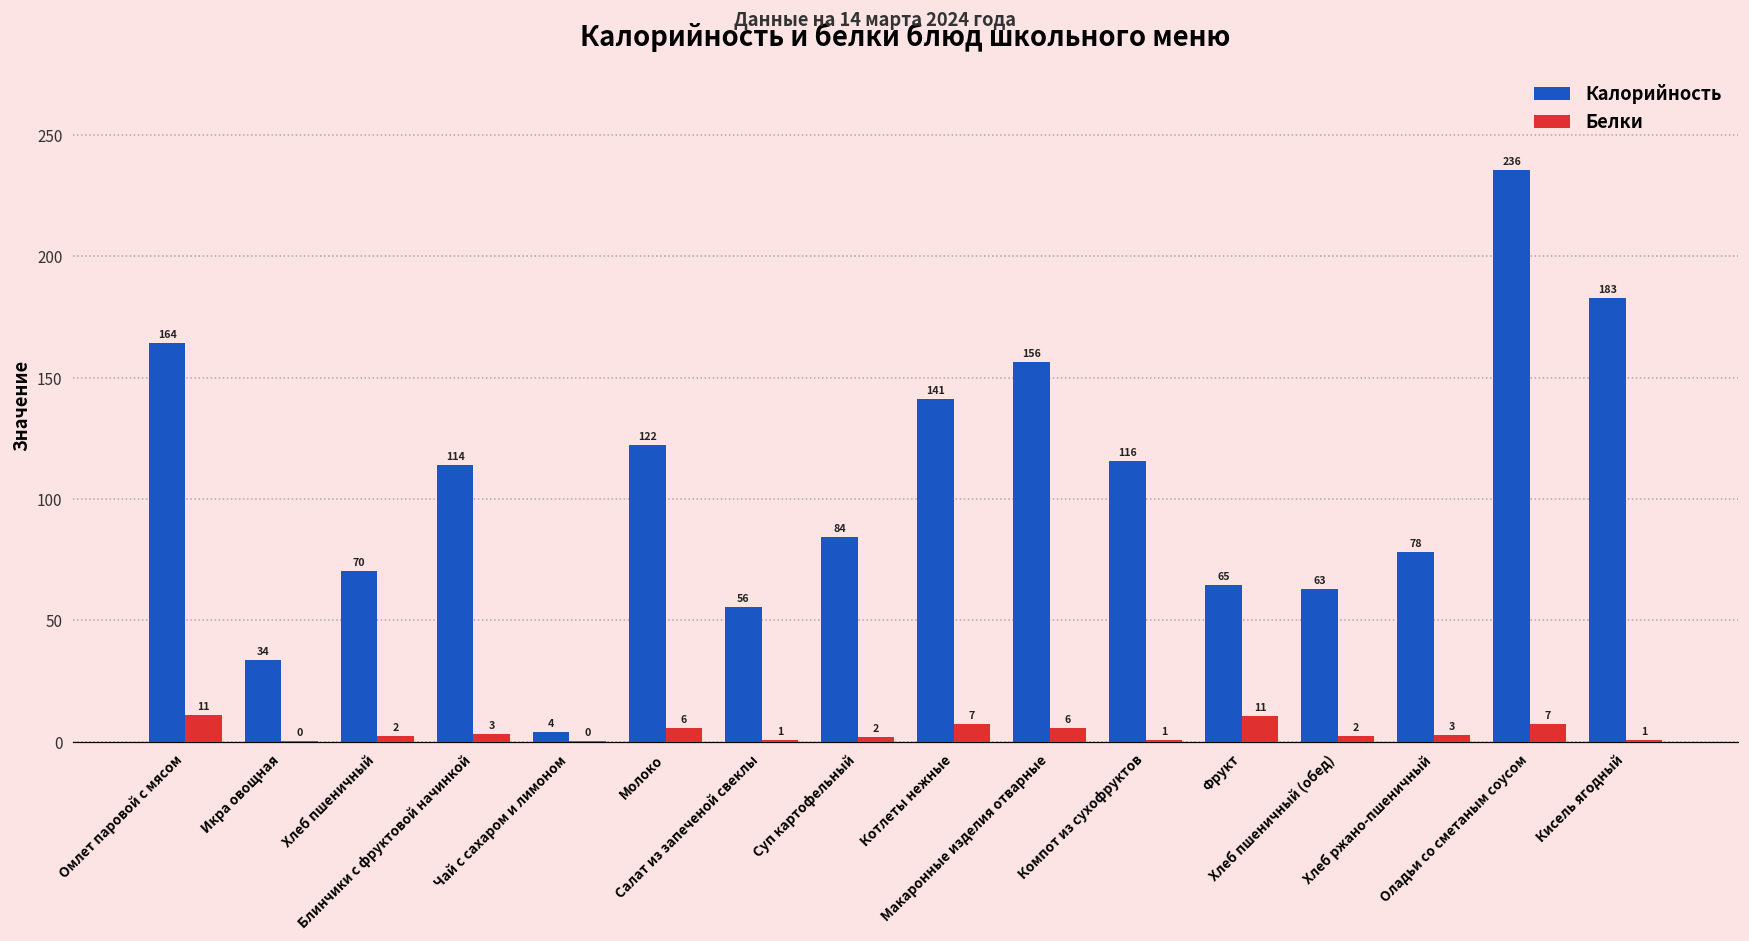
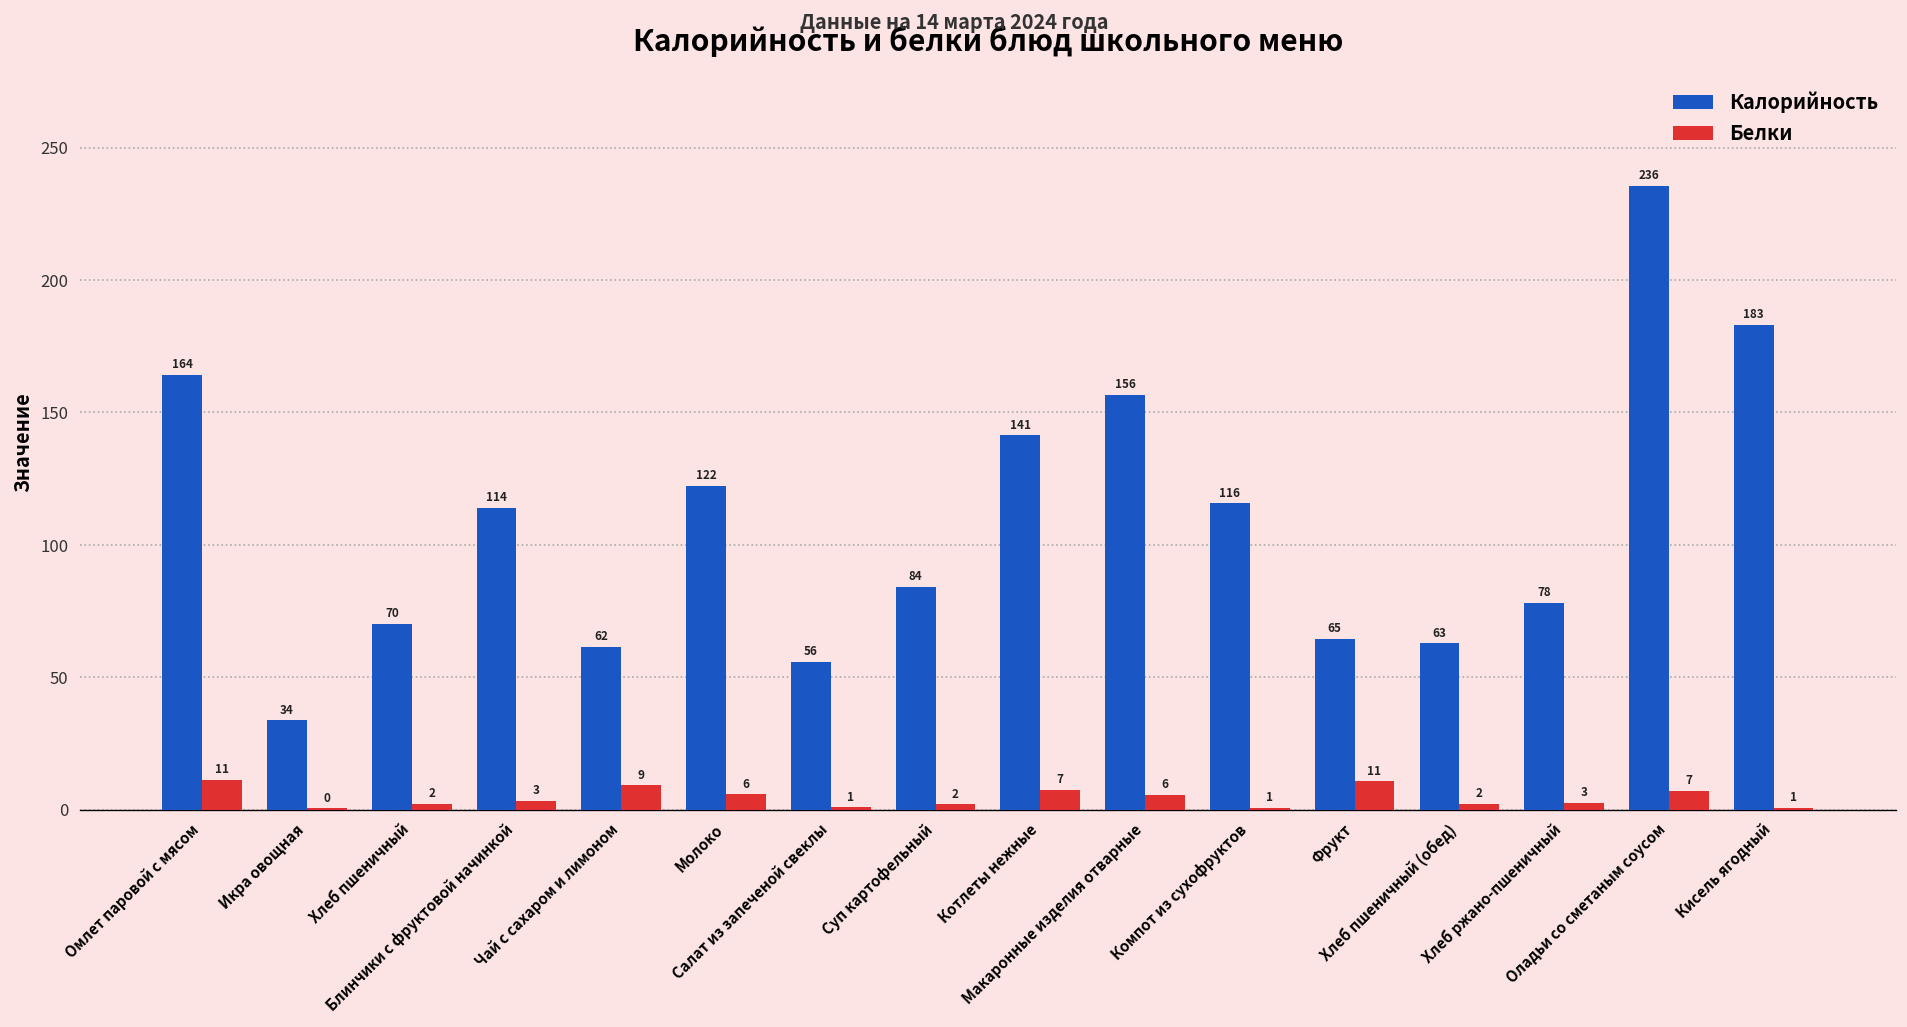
  {
    "Калорийность": {
      "Омлет паровой с мясом": 164,
      "Икра овощная": 34,
      "Хлеб пшеничный": 70,
      "Блинчики с фруктовой начинкой": 114,
-     "Чай с сахаром и лимоном": 4,
+     "Чай с сахаром и лимоном": 62,
      "Молоко": 122,
      "Салат из запеченой свеклы": 56,
      "Суп картофельный": 84,
      "Котлеты нежные": 141,
      "Макаронные изделия отварные": 156,
      "Компот из сухофруктов": 116,
      "Фрукт": 65,
      "Хлеб пшеничный (обед)": 63,
      "Хлеб ржано-пшеничный": 78,
      "Оладьи со сметаным соусом": 236,
      "Кисель ягодный": 183
    },
    "Белки": {
      "Омлет паровой с мясом": 11,
      "Икра овощная": 0,
      "Хлеб пшеничный": 2,
      "Блинчики с фруктовой начинкой": 3,
-     "Чай с сахаром и лимоном": 0,
+     "Чай с сахаром и лимоном": 9,
      "Молоко": 6,
      "Салат из запеченой свеклы": 1,
      "Суп картофельный": 2,
      "Котлеты нежные": 7,
      "Макаронные изделия отварные": 6,
      "Компот из сухофруктов": 1,
      "Фрукт": 11,
      "Хлеб пшеничный (обед)": 2,
      "Хлеб ржано-пшеничный": 3,
      "Оладьи со сметаным соусом": 7,
      "Кисель ягодный": 1
    }
  }
